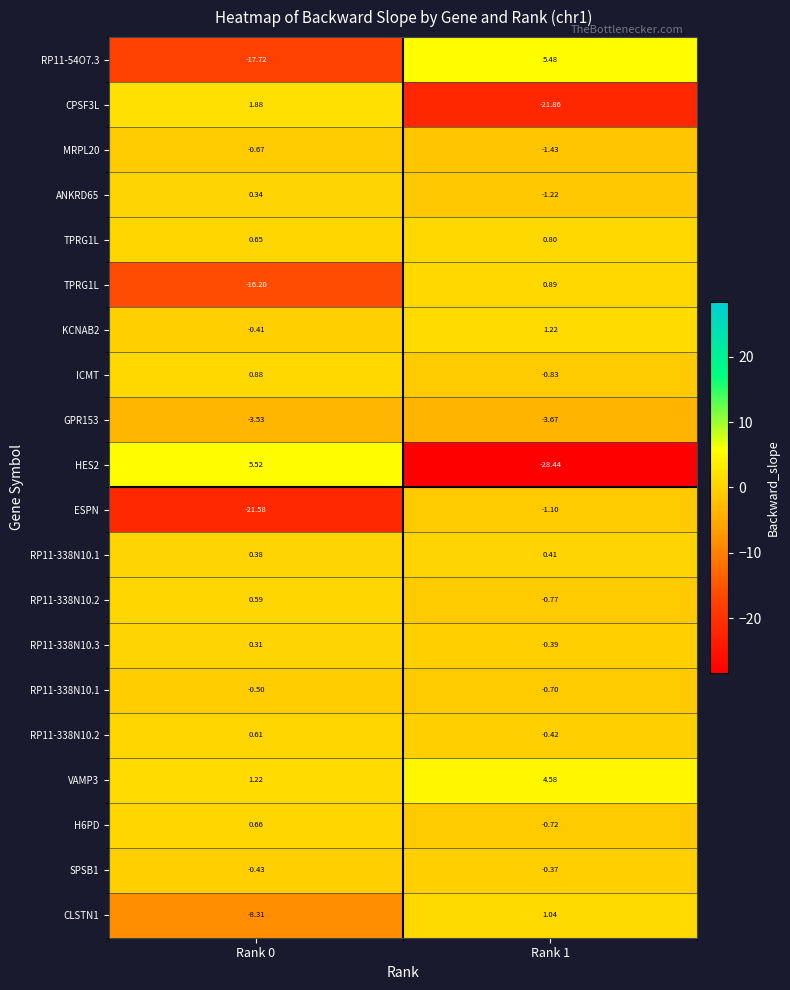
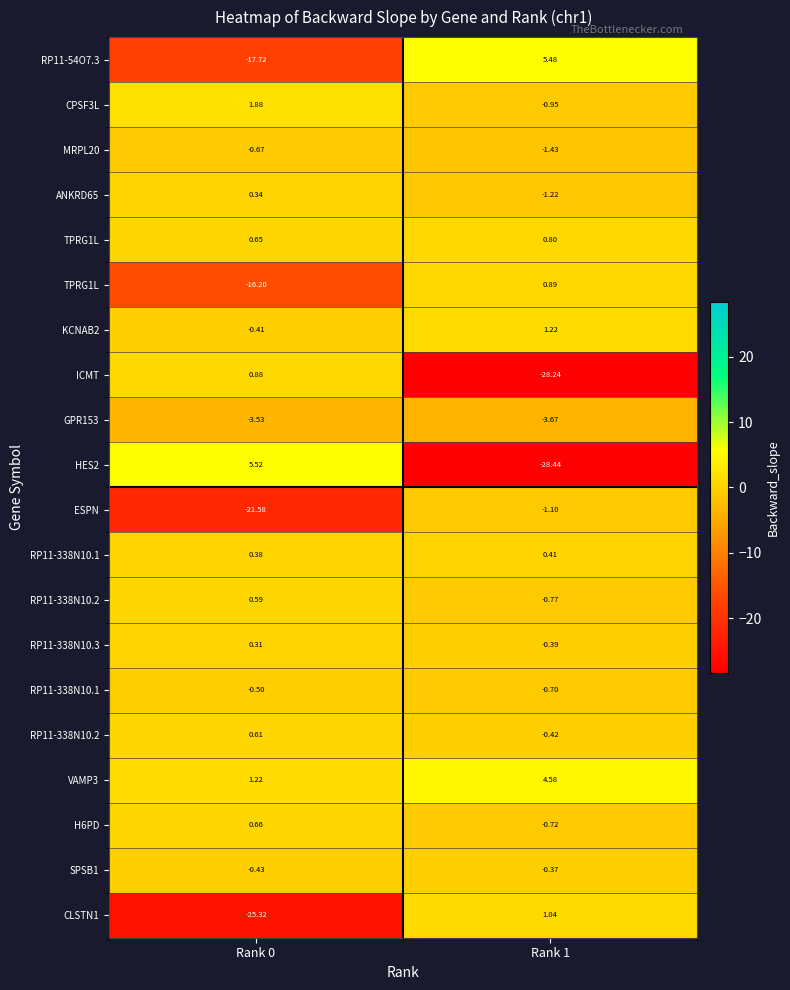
  {
    "RP11-54O7.3": {
      "Rank 0": -17.72,
      "Rank 1": 5.48
    },
    "CPSF3L": {
      "Rank 0": 1.88,
-     "Rank 1": -21.86
+     "Rank 1": -0.95
    },
    "MRPL20": {
      "Rank 0": -0.67,
      "Rank 1": -1.43
    },
    "ANKRD65": {
      "Rank 0": 0.34,
      "Rank 1": -1.22
    },
    "KCNAB2": {
      "Rank 0": -0.41,
      "Rank 1": 1.22
    },
    "ICMT": {
      "Rank 0": 0.88,
-     "Rank 1": -0.83
+     "Rank 1": -28.24
    },
    "GPR153": {
      "Rank 0": -3.53,
      "Rank 1": -3.67
    },
    "HES2": {
      "Rank 0": 5.52,
      "Rank 1": -28.44
    },
    "ESPN": {
      "Rank 0": -21.58,
      "Rank 1": -1.10
    },
    "RP11-338N10.3": {
      "Rank 0": 0.31,
      "Rank 1": -0.39
    },
    "VAMP3": {
      "Rank 0": 1.22,
      "Rank 1": 4.58
    },
    "H6PD": {
      "Rank 0": 0.66,
      "Rank 1": -0.72
    },
    "SPSB1": {
      "Rank 0": -0.43,
      "Rank 1": -0.37
    },
    "CLSTN1": {
-     "Rank 0": -8.31,
+     "Rank 0": -25.32,
      "Rank 1": 1.04
    }
  }
